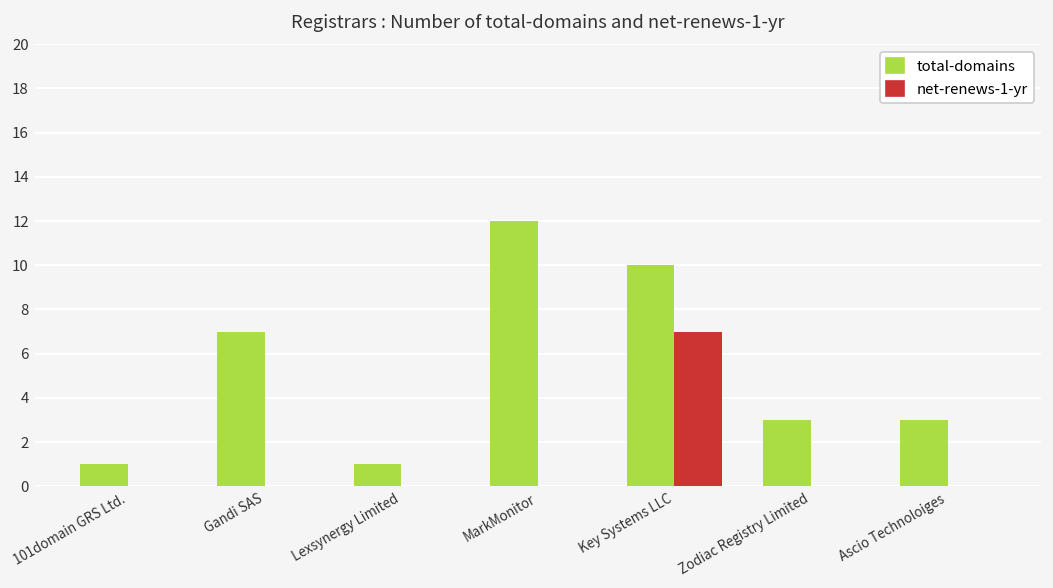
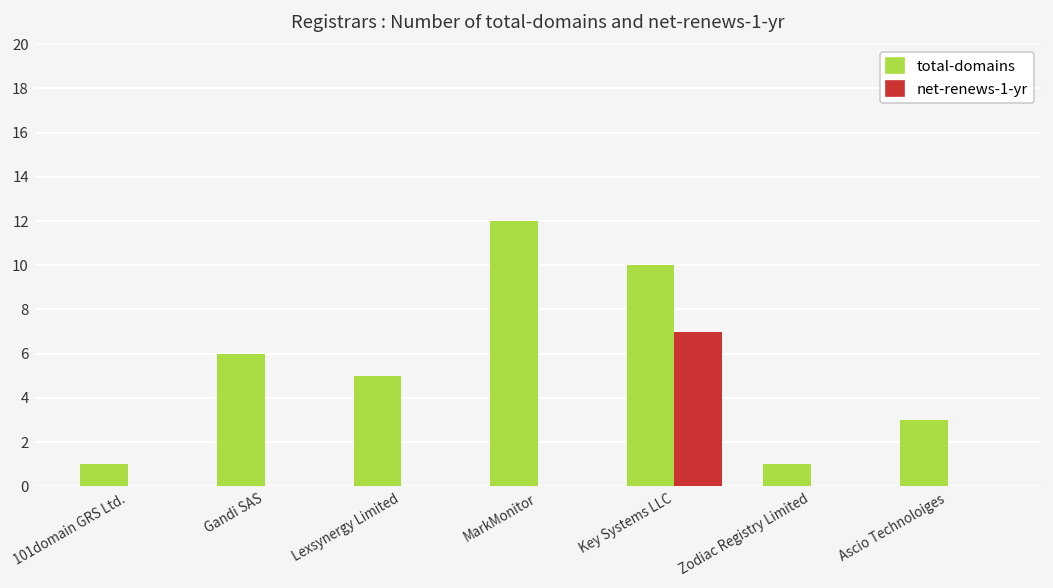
  {
    "total-domains": {
      "101domain GRS Ltd.": 1,
-     "Gandi SAS": 7,
-     "Lexsynergy Limited": 1,
+     "Gandi SAS": 6,
+     "Lexsynergy Limited": 5,
      "MarkMonitor": 12,
      "Key Systems LLC": 10,
-     "Zodiac Registry Limited": 3,
+     "Zodiac Registry Limited": 1,
      "Ascio Technoloiges": 3
    },
    "net-renews-1-yr": {
      "101domain GRS Ltd.": 0,
      "Gandi SAS": 0,
      "Lexsynergy Limited": 0,
      "MarkMonitor": 0,
      "Key Systems LLC": 7,
      "Zodiac Registry Limited": 0,
      "Ascio Technoloiges": 0
    }
  }
